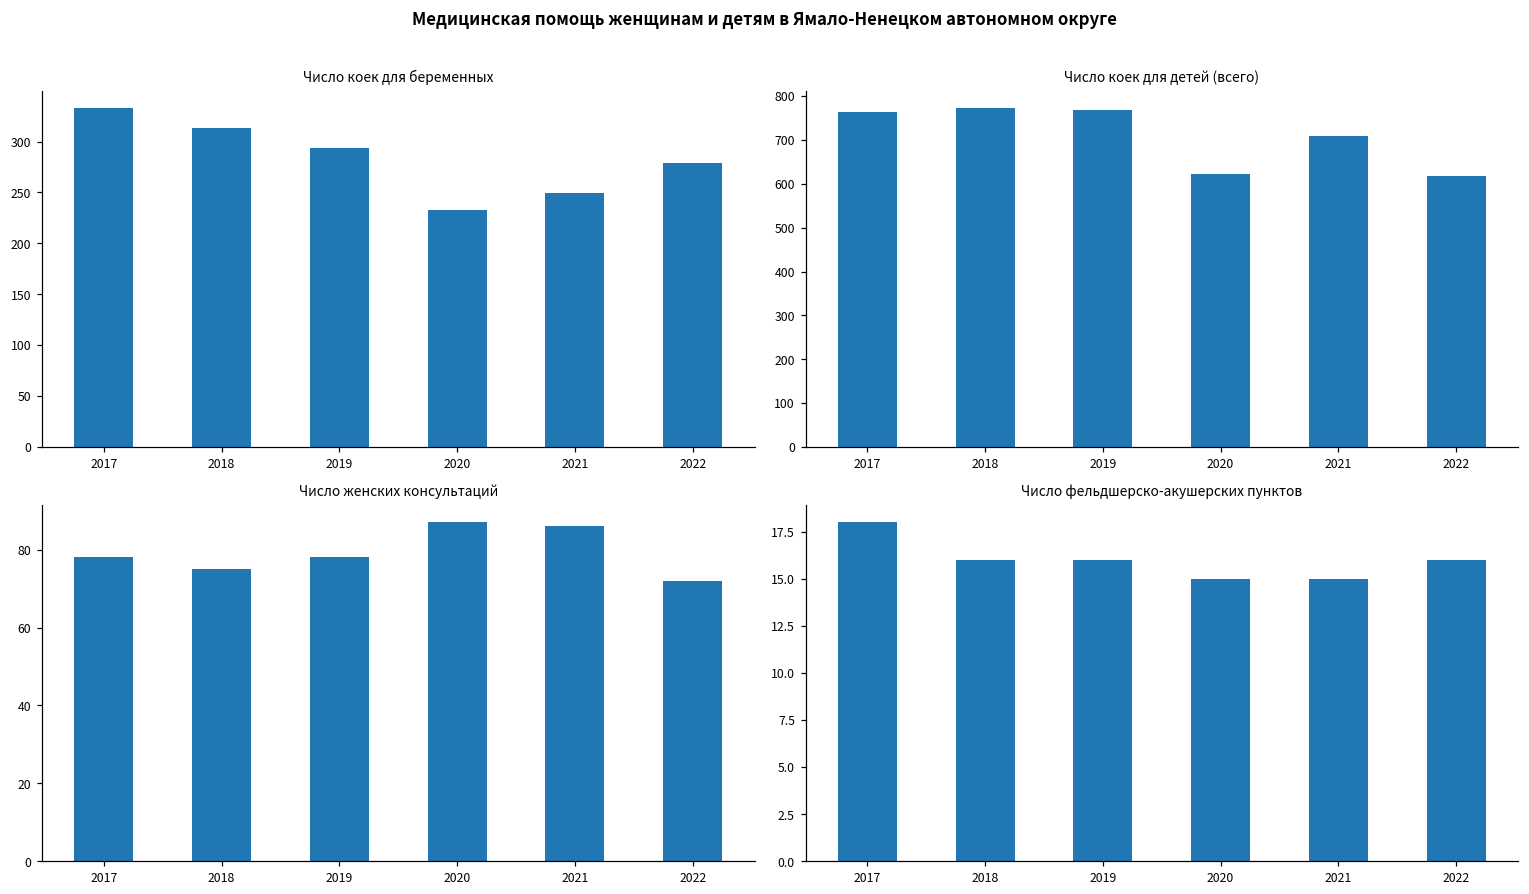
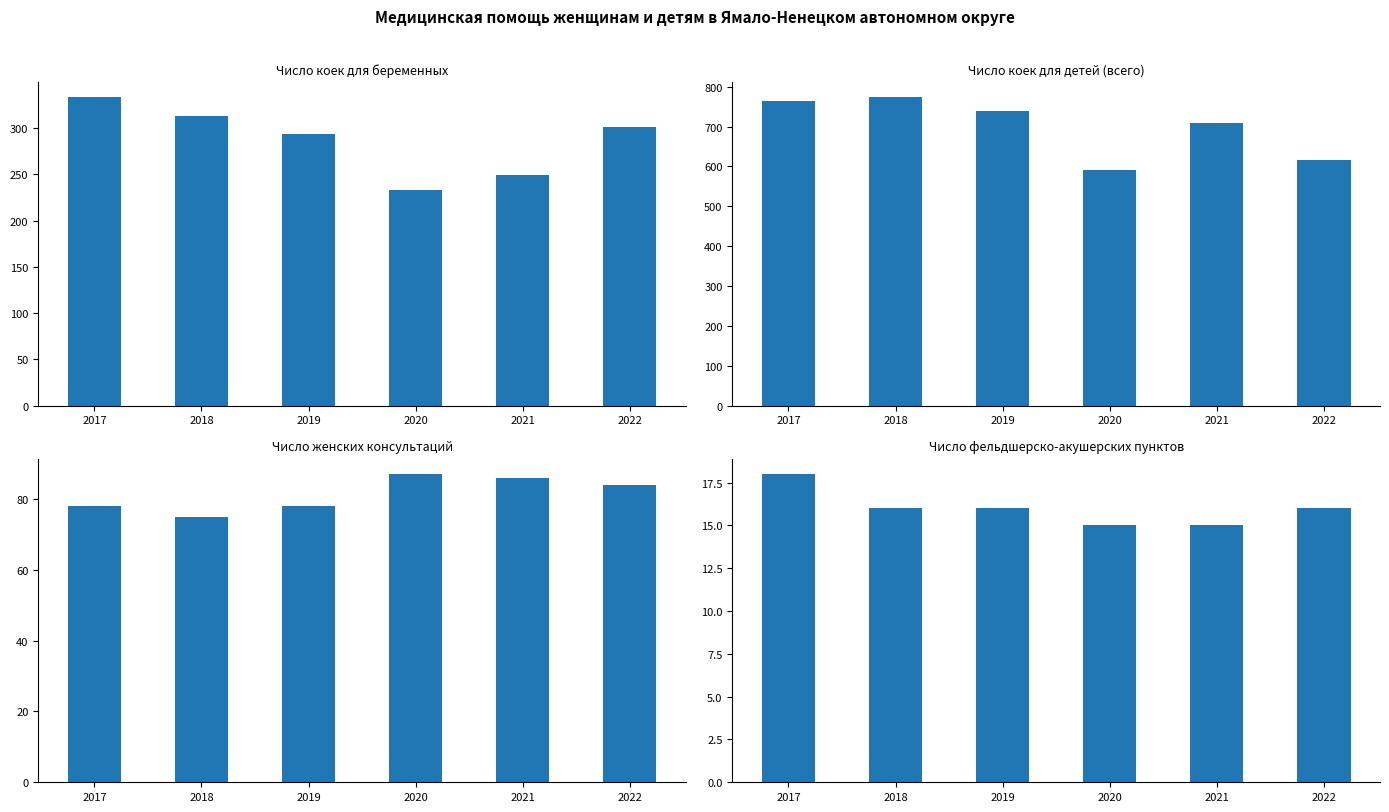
  {
    "Число коек для беременных": {
      "2017": 330,
      "2018": 310,
      "2019": 290,
      "2020": 230,
      "2021": 250,
-     "2022": 280
+     "2022": 300
    },
    "Число коек для детей (всего)": {
      "2017": 760,
      "2018": 770,
-     "2019": 770,
-     "2020": 620,
+     "2019": 740,
+     "2020": 590,
      "2021": 710,
      "2022": 620
    },
    "Число женских консультаций": {
      "2017": 78,
      "2018": 75,
      "2019": 78,
      "2020": 87,
      "2021": 86,
-     "2022": 72
+     "2022": 84
    },
    "Число фельдшерско-акушерских пунктов": {
      "2017": 18.0,
      "2018": 16.0,
      "2019": 16.0,
      "2020": 15.0,
      "2021": 15.0,
      "2022": 16.0
    }
  }
